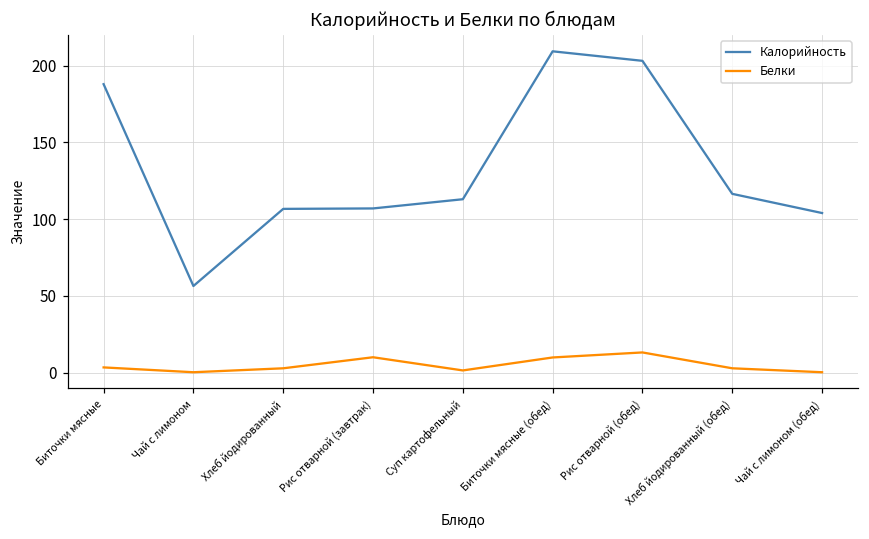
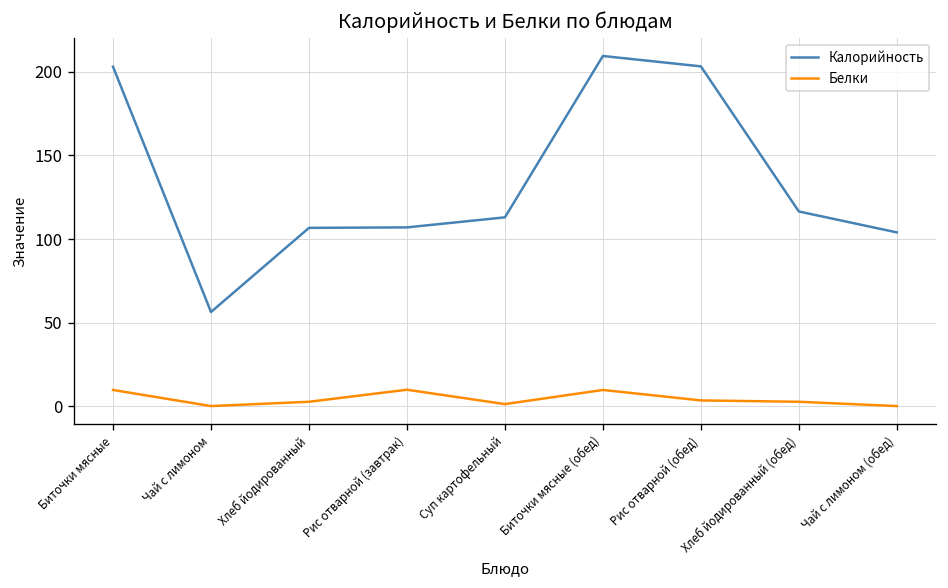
  {
    "Калорийность": {
-     "Биточки мясные": 188,
+     "Биточки мясные": 203,
      "Чай с лимоном": 56,
      "Хлеб йодированный": 107,
      "Рис отварной (завтрак)": 107,
      "Суп картофельный": 113,
      "Биточки мясные (обед)": 209,
      "Рис отварной (обед)": 203,
      "Хлеб йодированный (обед)": 117,
      "Чай с лимоном (обед)": 104
    },
    "Белки": {
-     "Биточки мясные": 3,
+     "Биточки мясные": 10,
      "Чай с лимоном": 0,
      "Хлеб йодированный": 3,
      "Рис отварной (завтрак)": 10,
      "Суп картофельный": 1,
      "Биточки мясные (обед)": 10,
-     "Рис отварной (обед)": 13,
+     "Рис отварной (обед)": 4,
      "Хлеб йодированный (обед)": 3,
      "Чай с лимоном (обед)": 0
    }
  }
